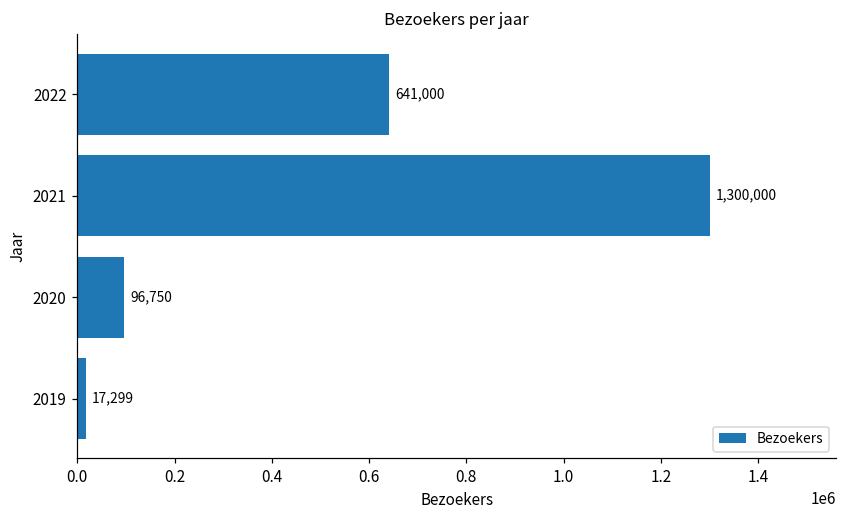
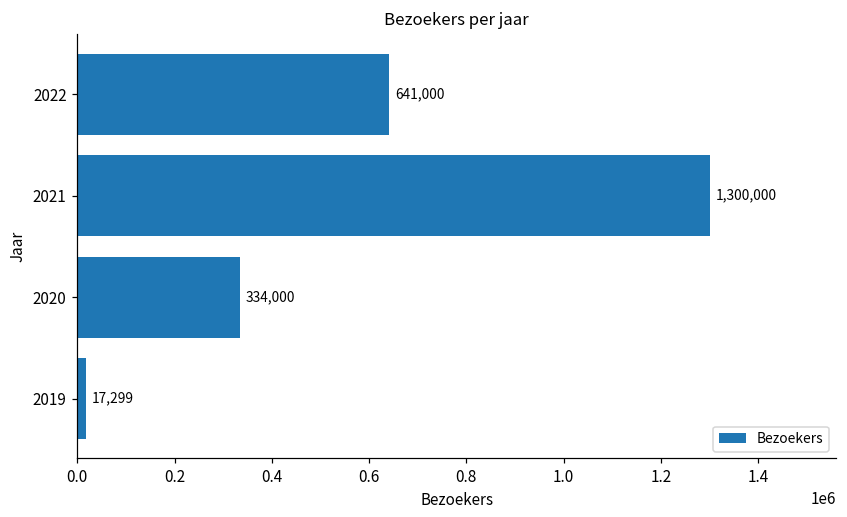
  {
    "2022": "641,000",
    "2021": "1,300,000",
-   "2020": "96,750",
+   "2020": "334,000",
    "2019": "17,299"
  }
